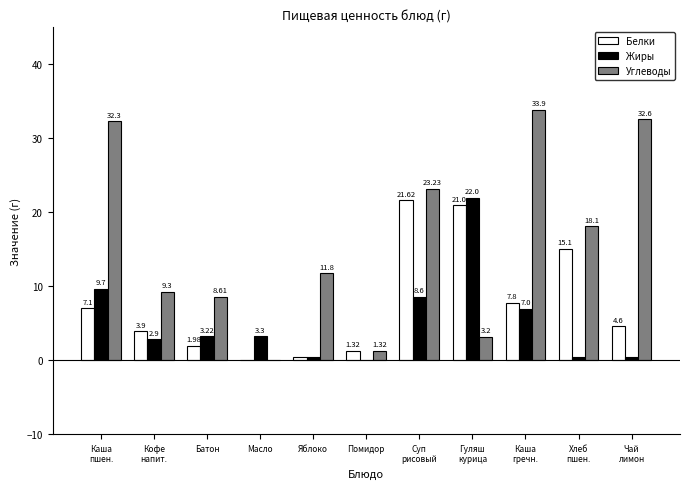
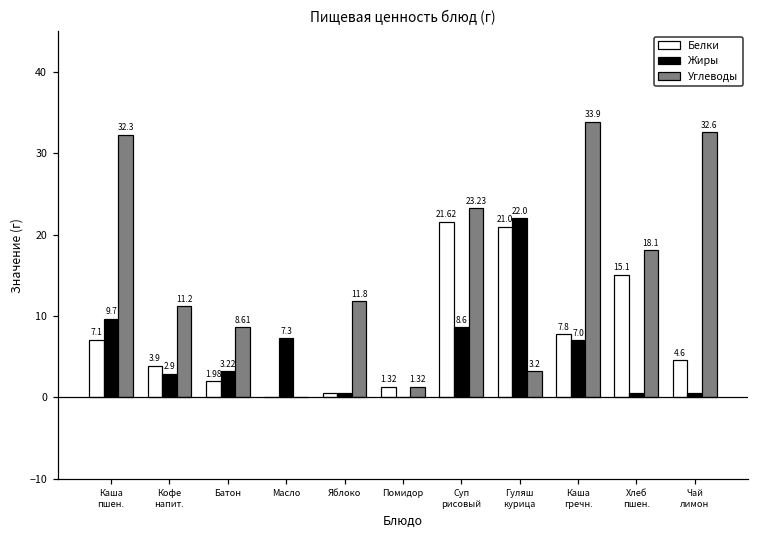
  {
    "Белки": {
      "Каша пшен.": 7.1,
      "Кофе напит.": 3.9,
      "Батон": 1.98,
      "Помидор": 1.32,
      "Суп рисовый": 21.62,
      "Гуляш курица": 21.0,
      "Каша гречн.": 7.8,
      "Хлеб пшен.": 15.1,
      "Чай лимон": 4.6
    },
    "Жиры": {
      "Каша пшен.": 9.7,
      "Кофе напит.": 2.9,
      "Батон": 3.22,
-     "Масло": 3.3,
+     "Масло": 7.3,
      "Суп рисовый": 8.6,
      "Гуляш курица": 22.0,
      "Каша гречн.": 7.0
    },
    "Углеводы": {
      "Каша пшен.": 32.3,
-     "Кофе напит.": 9.3,
+     "Кофе напит.": 11.2,
      "Батон": 8.61,
      "Яблоко": 11.8,
      "Помидор": 1.32,
      "Суп рисовый": 23.23,
      "Гуляш курица": 3.2,
      "Каша гречн.": 33.9,
      "Хлеб пшен.": 18.1,
      "Чай лимон": 32.6
    }
  }
